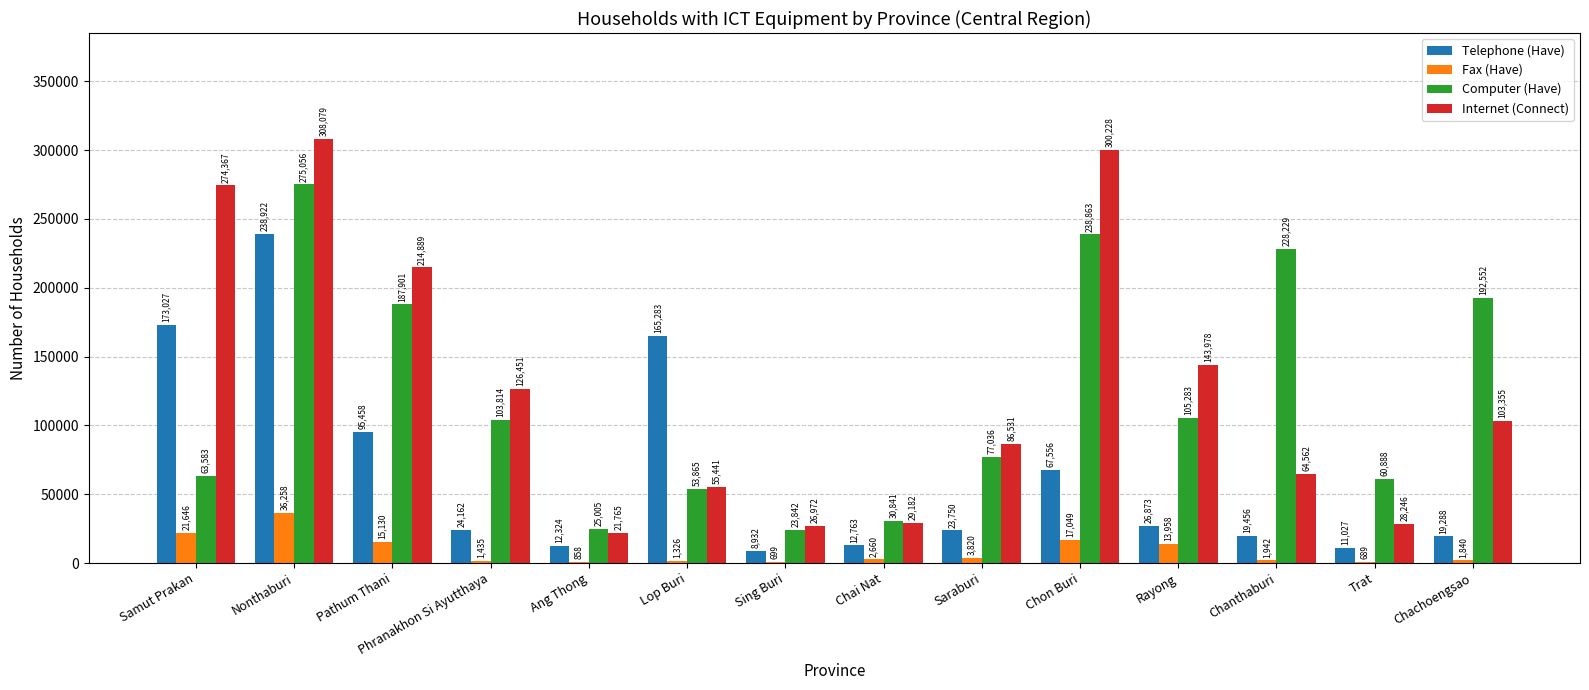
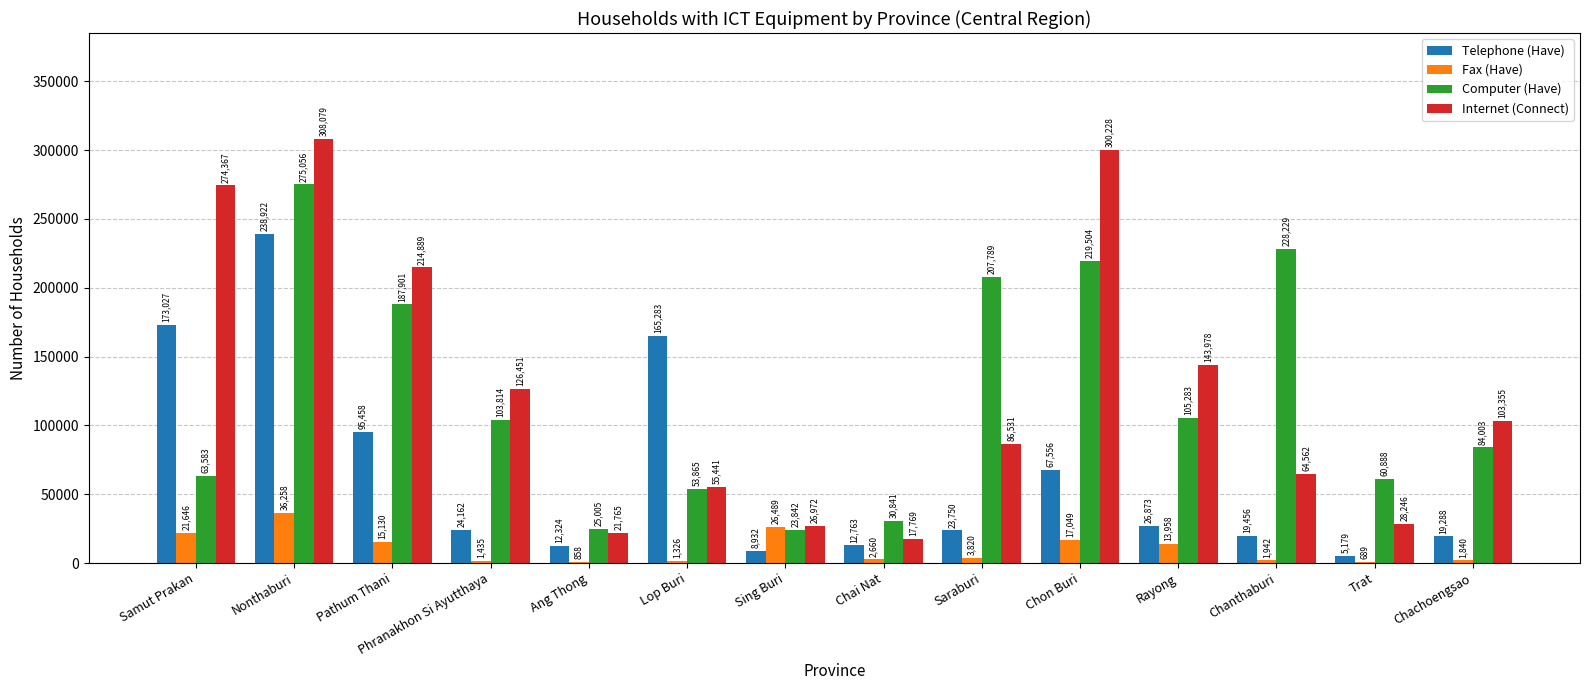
  {
    "Telephone (Have)": {
      "Samut Prakan": "173,027",
      "Nonthaburi": "238,922",
      "Pathum Thani": "95,458",
      "Phranakhon Si Ayutthaya": "24,162",
      "Ang Thong": "12,324",
      "Lop Buri": "165,283",
      "Sing Buri": "8,932",
      "Chai Nat": "12,763",
      "Saraburi": "23,750",
      "Chon Buri": "67,556",
      "Rayong": "26,873",
      "Chanthaburi": "19,456",
-     "Trat": "11,027",
+     "Trat": "5,179",
      "Chachoengsao": "19,288"
    },
    "Fax (Have)": {
      "Samut Prakan": "21,646",
      "Nonthaburi": "36,258",
      "Pathum Thani": "15,130",
      "Phranakhon Si Ayutthaya": "1,435",
      "Ang Thong": "858",
      "Lop Buri": "1,326",
-     "Sing Buri": "699",
+     "Sing Buri": "26,489",
      "Chai Nat": "2,660",
      "Saraburi": "3,820",
      "Chon Buri": "17,049",
      "Rayong": "13,958",
      "Chanthaburi": "1,942",
      "Trat": "689",
      "Chachoengsao": "1,840"
    },
    "Computer (Have)": {
      "Samut Prakan": "63,583",
      "Nonthaburi": "275,056",
      "Pathum Thani": "187,901",
      "Phranakhon Si Ayutthaya": "103,814",
      "Ang Thong": "25,005",
      "Lop Buri": "53,865",
      "Sing Buri": "23,842",
      "Chai Nat": "30,841",
-     "Saraburi": "77,036",
-     "Chon Buri": "238,863",
+     "Saraburi": "207,789",
+     "Chon Buri": "219,504",
      "Rayong": "105,283",
      "Chanthaburi": "228,229",
      "Trat": "60,888",
-     "Chachoengsao": "192,552"
+     "Chachoengsao": "84,003"
    },
    "Internet (Connect)": {
      "Samut Prakan": "274,367",
      "Nonthaburi": "308,079",
      "Pathum Thani": "214,889",
      "Phranakhon Si Ayutthaya": "126,451",
      "Ang Thong": "21,765",
      "Lop Buri": "55,441",
      "Sing Buri": "26,972",
-     "Chai Nat": "29,182",
+     "Chai Nat": "17,769",
      "Saraburi": "86,531",
      "Chon Buri": "300,228",
      "Rayong": "143,978",
      "Chanthaburi": "64,562",
      "Trat": "28,246",
      "Chachoengsao": "103,355"
    }
  }
